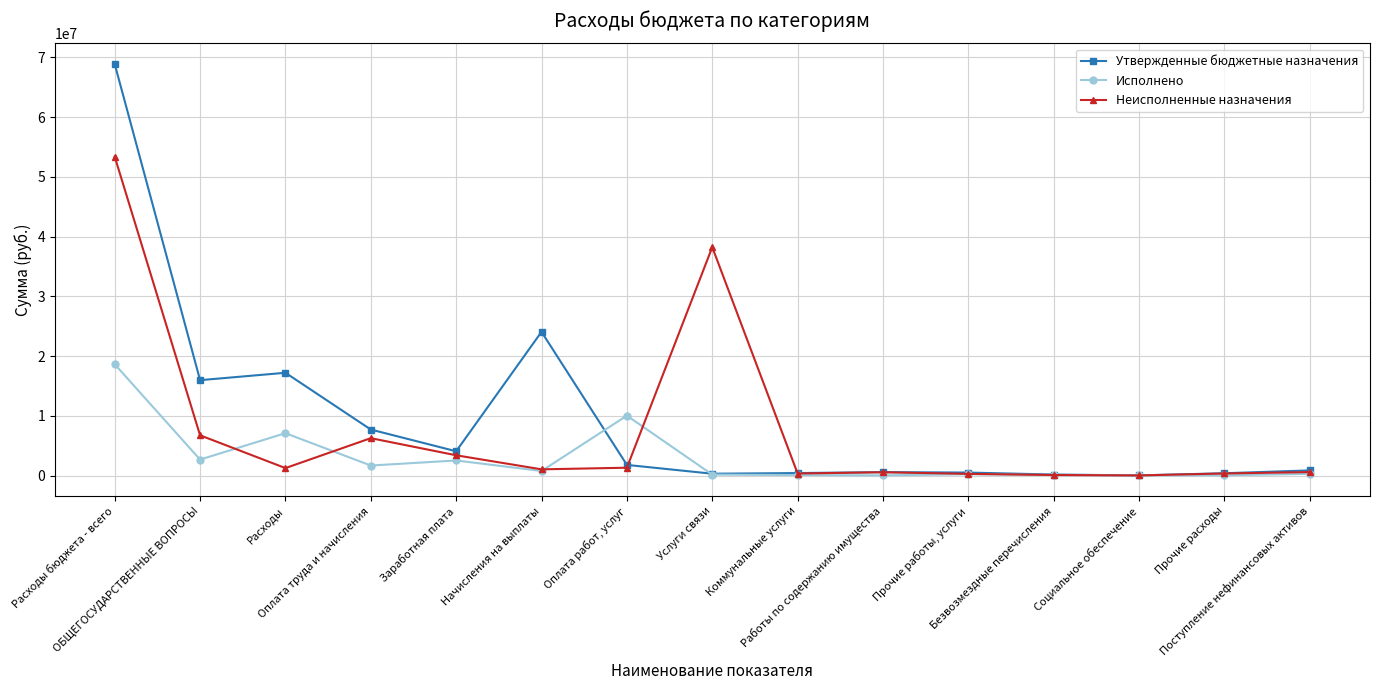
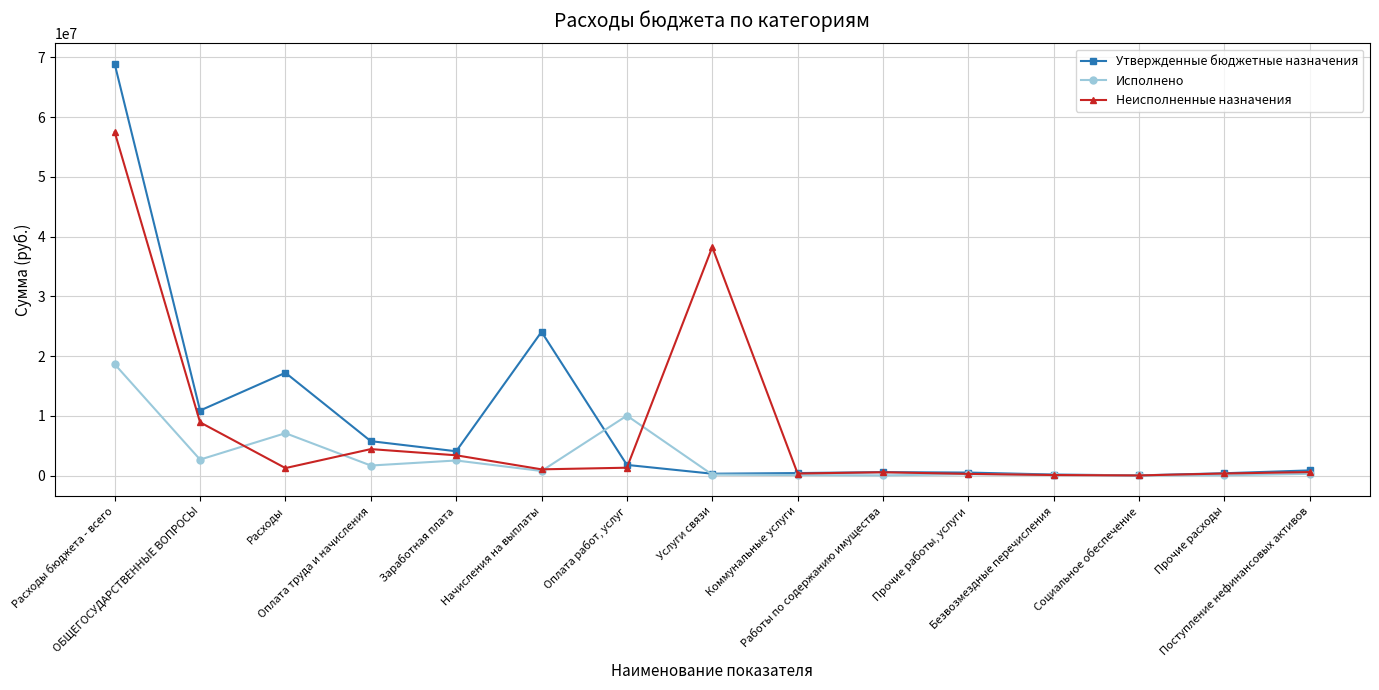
  {
    "Утвержденные бюджетные назначения": {
      "Расходы бюджета - всего": 69000000,
-     "ОБЩЕГОСУДАРСТВЕННЫЕ ВОПРОСЫ": 16000000,
+     "ОБЩЕГОСУДАРСТВЕННЫЕ ВОПРОСЫ": 11000000,
      "Расходы": 17000000,
-     "Оплата труда и начисления": 8000000,
+     "Оплата труда и начисления": 6000000,
      "Заработная плата": 4000000,
      "Начисления на выплаты": 24000000,
      "Оплата работ, услуг": 2000000
    },
    "Исполнено": {
      "Расходы бюджета - всего": 19000000,
      "ОБЩЕГОСУДАРСТВЕННЫЕ ВОПРОСЫ": 3000000,
      "Расходы": 7000000,
      "Оплата труда и начисления": 2000000,
      "Заработная плата": 3000000,
      "Оплата работ, услуг": 10000000,
      "Работы по содержанию имущества": 0
    },
    "Неисполненные назначения": {
-     "Расходы бюджета - всего": 53000000,
-     "ОБЩЕГОСУДАРСТВЕННЫЕ ВОПРОСЫ": 7000000,
+     "Расходы бюджета - всего": 57000000,
+     "ОБЩЕГОСУДАРСТВЕННЫЕ ВОПРОСЫ": 9000000,
      "Расходы": 1000000,
-     "Оплата труда и начисления": 6000000,
+     "Оплата труда и начисления": 4000000,
      "Заработная плата": 3000000,
      "Оплата работ, услуг": 1000000,
      "Услуги связи": 38000000
    }
  }
